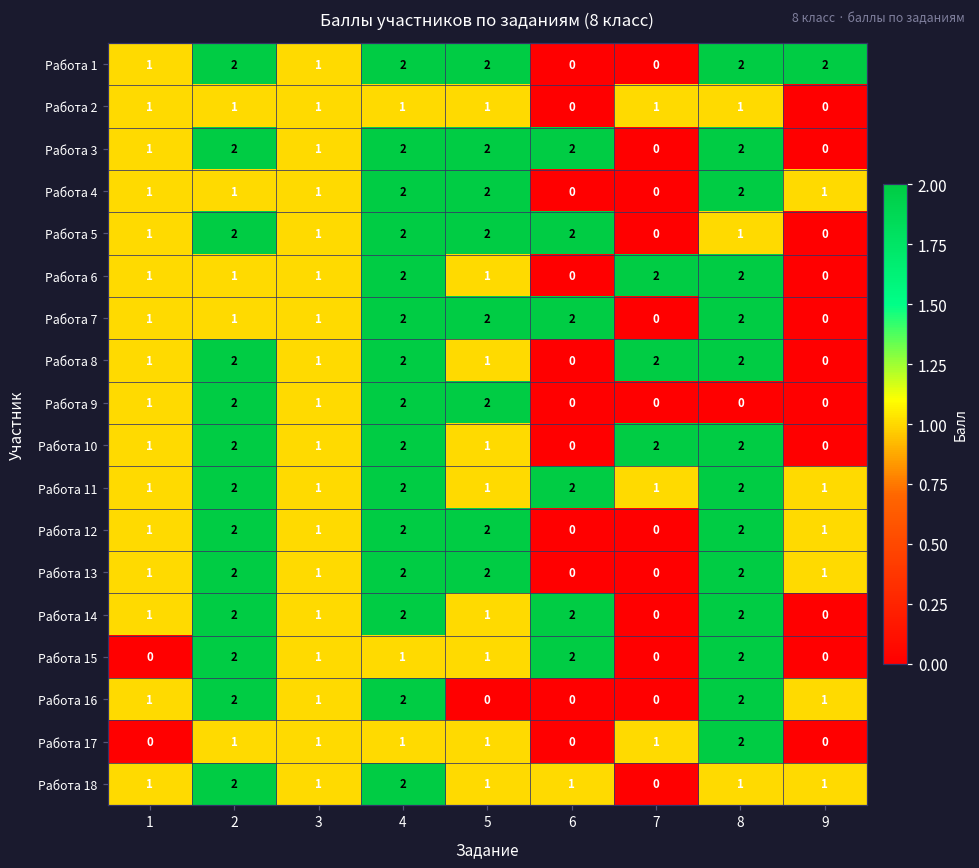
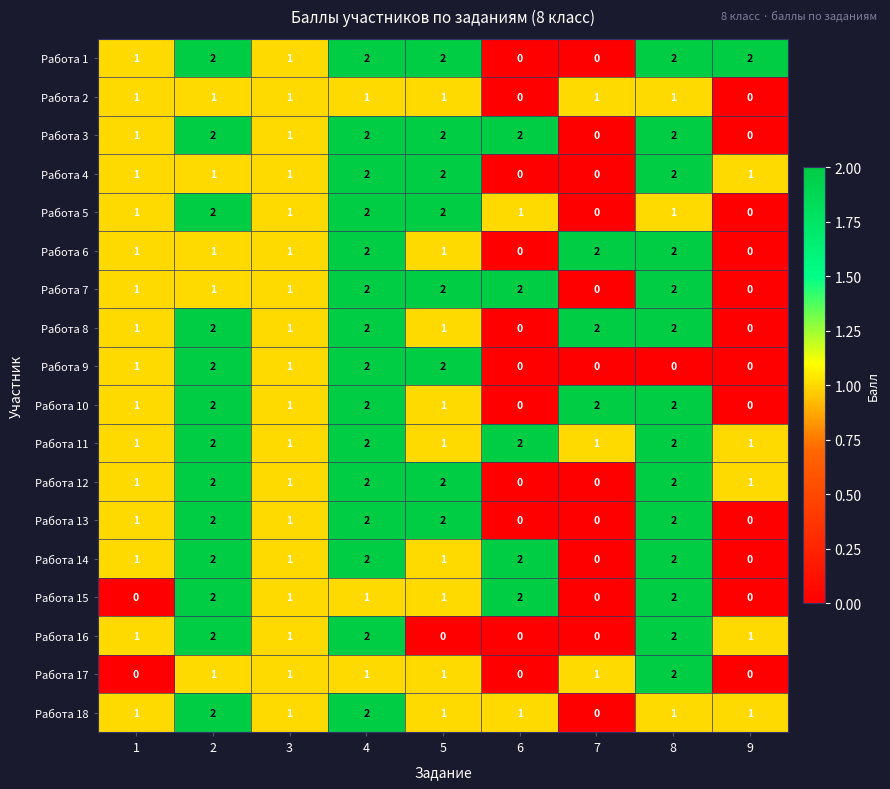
  {
    "Работа 1": {
      "1": 1,
      "2": 2,
      "3": 1,
      "4": 2,
      "5": 2,
      "6": 0,
      "7": 0,
      "8": 2,
      "9": 2
    },
    "Работа 2": {
      "1": 1,
      "2": 1,
      "3": 1,
      "4": 1,
      "5": 1,
      "6": 0,
      "7": 1,
      "8": 1,
      "9": 0
    },
    "Работа 3": {
      "1": 1,
      "2": 2,
      "3": 1,
      "4": 2,
      "5": 2,
      "6": 2,
      "7": 0,
      "8": 2,
      "9": 0
    },
    "Работа 4": {
      "1": 1,
      "2": 1,
      "3": 1,
      "4": 2,
      "5": 2,
      "6": 0,
      "7": 0,
      "8": 2,
      "9": 1
    },
    "Работа 5": {
      "1": 1,
      "2": 2,
      "3": 1,
      "4": 2,
      "5": 2,
-     "6": 2,
+     "6": 1,
      "7": 0,
      "8": 1,
      "9": 0
    },
    "Работа 6": {
      "1": 1,
      "2": 1,
      "3": 1,
      "4": 2,
      "5": 1,
      "6": 0,
      "7": 2,
      "8": 2,
      "9": 0
    },
    "Работа 7": {
      "1": 1,
      "2": 1,
      "3": 1,
      "4": 2,
      "5": 2,
      "6": 2,
      "7": 0,
      "8": 2,
      "9": 0
    },
    "Работа 8": {
      "1": 1,
      "2": 2,
      "3": 1,
      "4": 2,
      "5": 1,
      "6": 0,
      "7": 2,
      "8": 2,
      "9": 0
    },
    "Работа 9": {
      "1": 1,
      "2": 2,
      "3": 1,
      "4": 2,
      "5": 2,
      "6": 0,
      "7": 0,
      "8": 0,
      "9": 0
    },
    "Работа 10": {
      "1": 1,
      "2": 2,
      "3": 1,
      "4": 2,
      "5": 1,
      "6": 0,
      "7": 2,
      "8": 2,
      "9": 0
    },
    "Работа 11": {
      "1": 1,
      "2": 2,
      "3": 1,
      "4": 2,
      "5": 1,
      "6": 2,
      "7": 1,
      "8": 2,
      "9": 1
    },
    "Работа 12": {
      "1": 1,
      "2": 2,
      "3": 1,
      "4": 2,
      "5": 2,
      "6": 0,
      "7": 0,
      "8": 2,
      "9": 1
    },
    "Работа 13": {
      "1": 1,
      "2": 2,
      "3": 1,
      "4": 2,
      "5": 2,
      "6": 0,
      "7": 0,
      "8": 2,
-     "9": 1
+     "9": 0
    },
    "Работа 14": {
      "1": 1,
      "2": 2,
      "3": 1,
      "4": 2,
      "5": 1,
      "6": 2,
      "7": 0,
      "8": 2,
      "9": 0
    },
    "Работа 15": {
      "1": 0,
      "2": 2,
      "3": 1,
      "4": 1,
      "5": 1,
      "6": 2,
      "7": 0,
      "8": 2,
      "9": 0
    },
    "Работа 16": {
      "1": 1,
      "2": 2,
      "3": 1,
      "4": 2,
      "5": 0,
      "6": 0,
      "7": 0,
      "8": 2,
      "9": 1
    },
    "Работа 17": {
      "1": 0,
      "2": 1,
      "3": 1,
      "4": 1,
      "5": 1,
      "6": 0,
      "7": 1,
      "8": 2,
      "9": 0
    },
    "Работа 18": {
      "1": 1,
      "2": 2,
      "3": 1,
      "4": 2,
      "5": 1,
      "6": 1,
      "7": 0,
      "8": 1,
      "9": 1
    }
  }
